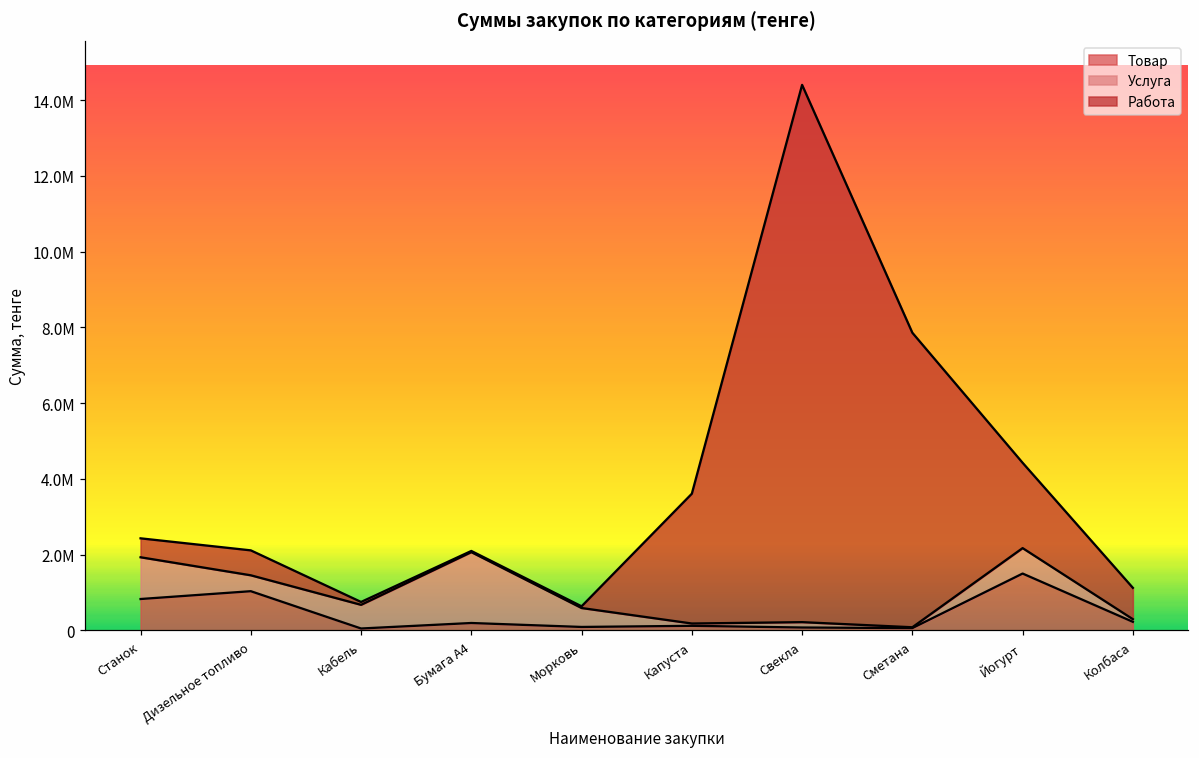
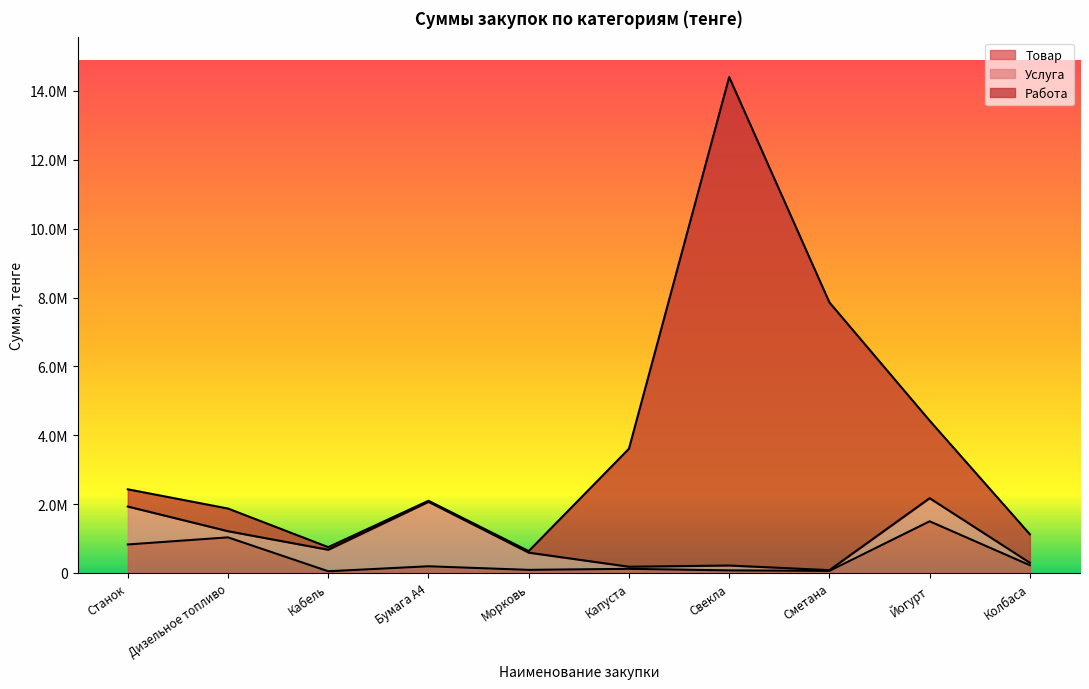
  {
    "Услуга": {
      "Станок": 1100000,
-     "Дизельное топливо": 400000,
+     "Дизельное топливо": 200000,
      "Кабель": 600000,
      "Свекла": 100000,
      "Йогурт": 700000
    }
  }
